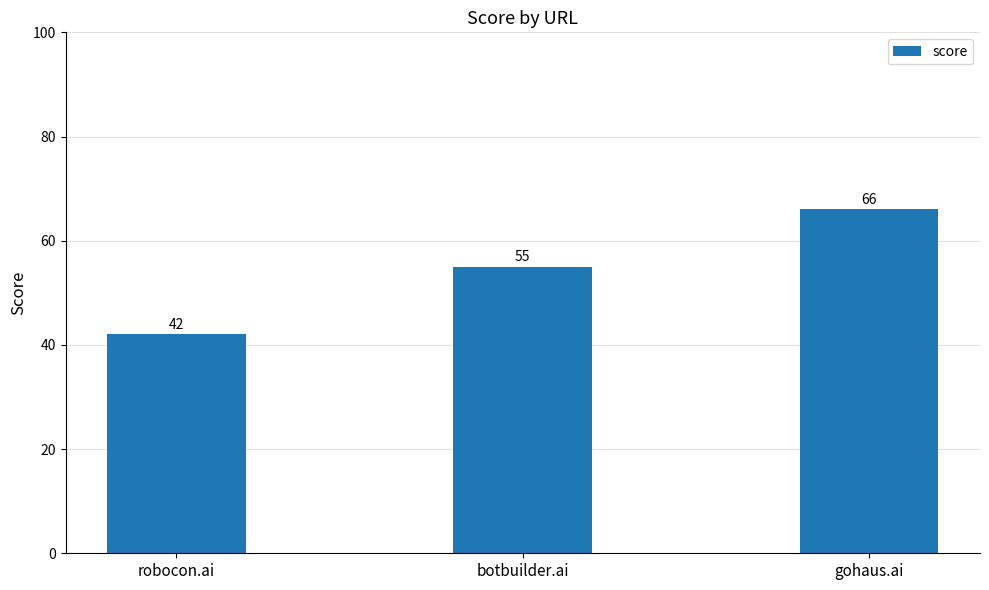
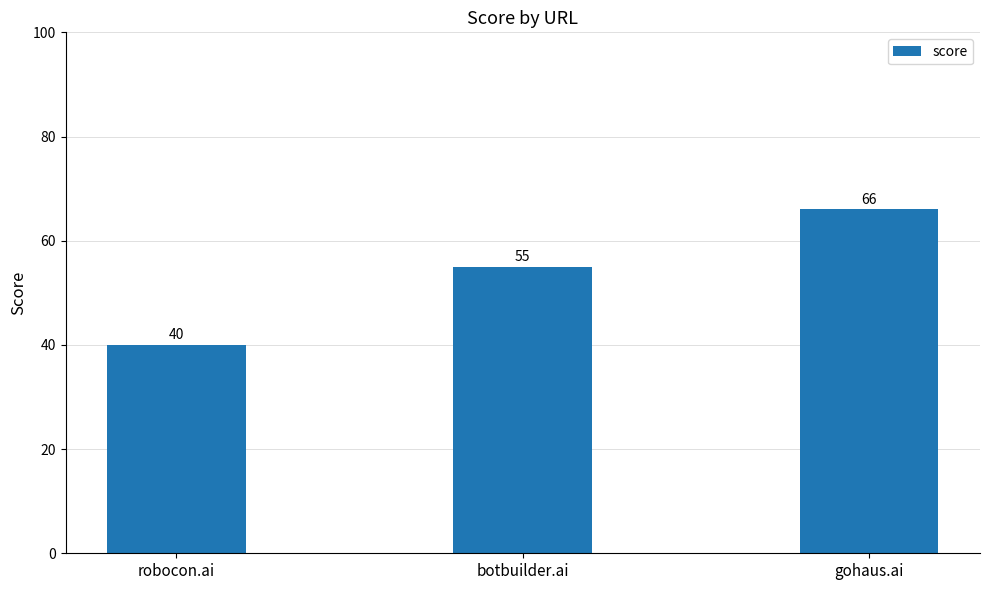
  {
-   "robocon.ai": 42,
+   "robocon.ai": 40,
    "botbuilder.ai": 55,
    "gohaus.ai": 66
  }
